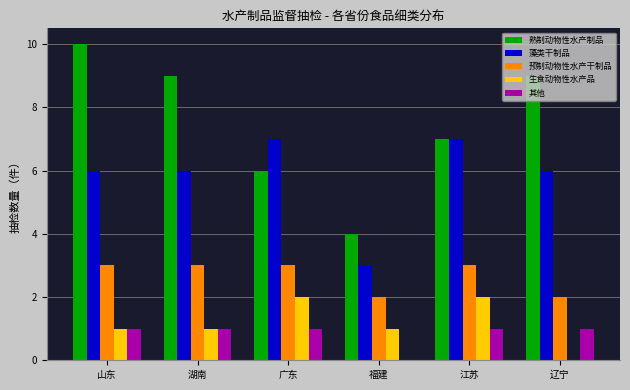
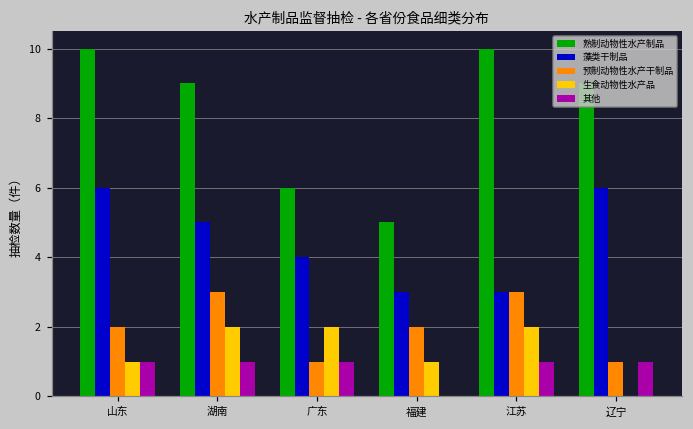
  {
    "熟制动物性水产制品": {
      "山东": 10,
      "湖南": 9,
      "广东": 6,
-     "福建": 4,
-     "江苏": 7
+     "福建": 5,
+     "江苏": 10
    },
    "藻类干制品": {
      "山东": 6,
-     "湖南": 6,
-     "广东": 7,
+     "湖南": 5,
+     "广东": 4,
      "福建": 3,
-     "江苏": 7,
+     "江苏": 3,
      "辽宁": 6
    },
    "预制动物性水产干制品": {
-     "山东": 3,
+     "山东": 2,
      "湖南": 3,
-     "广东": 3,
+     "广东": 1,
      "福建": 2,
      "江苏": 3,
-     "辽宁": 2
+     "辽宁": 1
    },
    "生食动物性水产品": {
      "山东": 1,
-     "湖南": 1,
+     "湖南": 2,
      "广东": 2,
      "福建": 1,
      "江苏": 2,
      "辽宁": 0
    },
    "其他": {
      "山东": 1,
      "湖南": 1,
      "广东": 1,
      "福建": 0,
      "江苏": 1,
      "辽宁": 1
    }
  }
